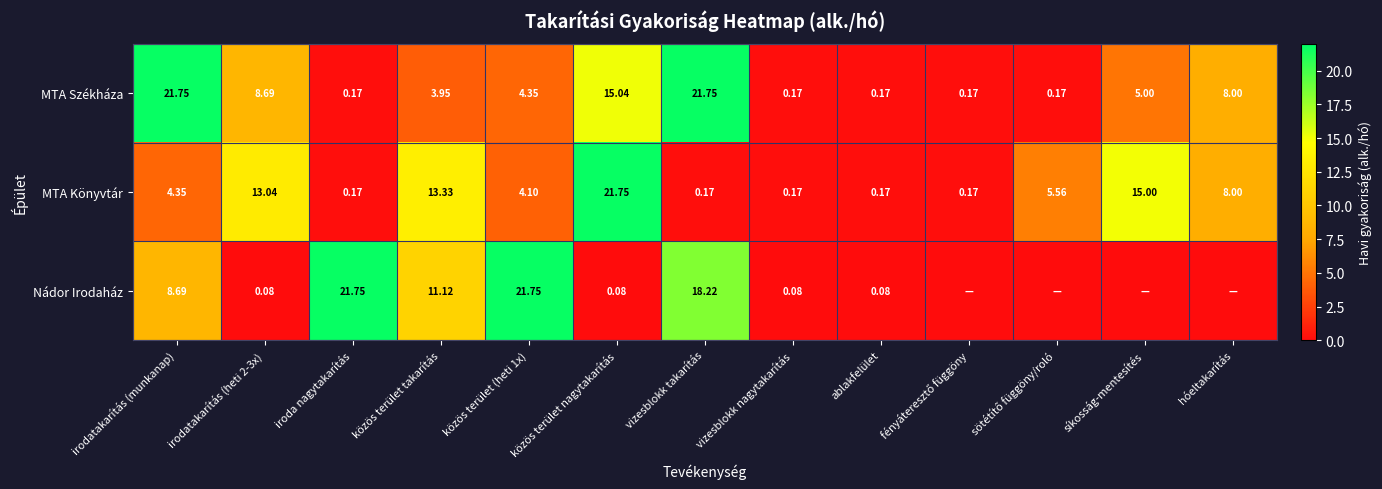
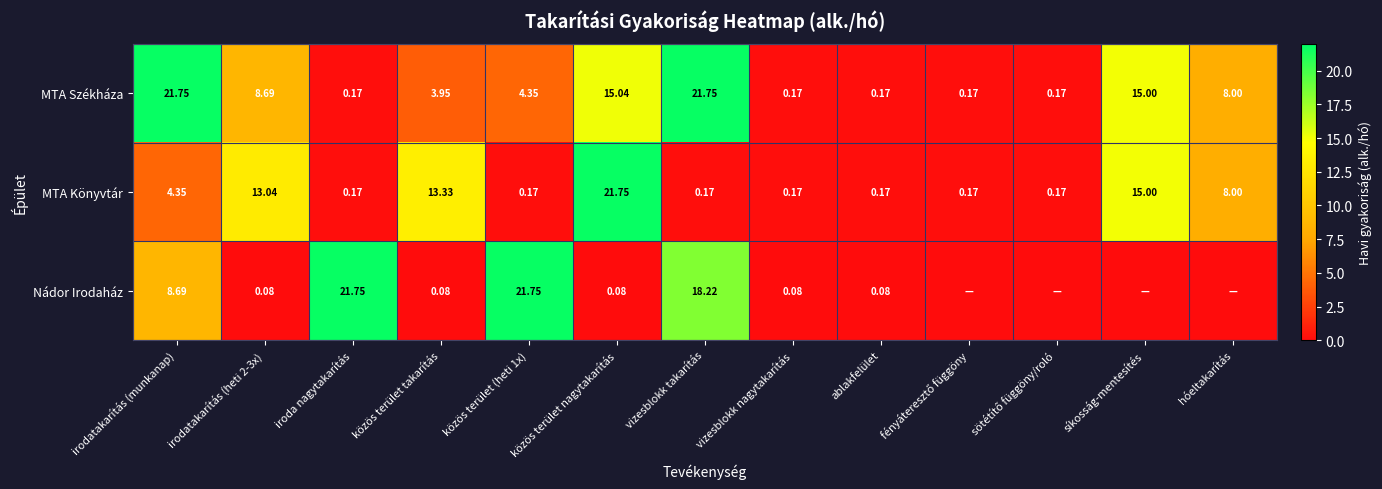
  {
    "MTA Székháza": {
      "irodatakarítás (munkanap)": 21.75,
      "irodatakarítás (heti 2-3x)": 8.69,
      "iroda nagytakarítás": 0.17,
      "közös terület takarítás": 3.95,
      "közös terület (heti 1x)": 4.35,
      "közös terület nagytakarítás": 15.04,
      "vizesblokk takarítás": 21.75,
      "vizesblokk nagytakarítás": 0.17,
      "ablakfelület": 0.17,
      "fényáteresztő függöny": 0.17,
      "sötétítő függöny/roló": 0.17,
-     "síkosság-mentesítés": 5.00,
+     "síkosság-mentesítés": 15.00,
      "hóeltakarítás": 8.00
    },
    "MTA Könyvtár": {
      "irodatakarítás (munkanap)": 4.35,
      "irodatakarítás (heti 2-3x)": 13.04,
      "iroda nagytakarítás": 0.17,
      "közös terület takarítás": 13.33,
-     "közös terület (heti 1x)": 4.10,
+     "közös terület (heti 1x)": 0.17,
      "közös terület nagytakarítás": 21.75,
      "vizesblokk takarítás": 0.17,
      "vizesblokk nagytakarítás": 0.17,
      "ablakfelület": 0.17,
      "fényáteresztő függöny": 0.17,
-     "sötétítő függöny/roló": 5.56,
+     "sötétítő függöny/roló": 0.17,
      "síkosság-mentesítés": 15.00,
      "hóeltakarítás": 8.00
    },
    "Nádor Irodaház": {
      "irodatakarítás (munkanap)": 8.69,
      "irodatakarítás (heti 2-3x)": 0.08,
      "iroda nagytakarítás": 21.75,
-     "közös terület takarítás": 11.12,
+     "közös terület takarítás": 0.08,
      "közös terület (heti 1x)": 21.75,
      "közös terület nagytakarítás": 0.08,
      "vizesblokk takarítás": 18.22,
      "vizesblokk nagytakarítás": 0.08,
      "ablakfelület": 0.08
    }
  }
